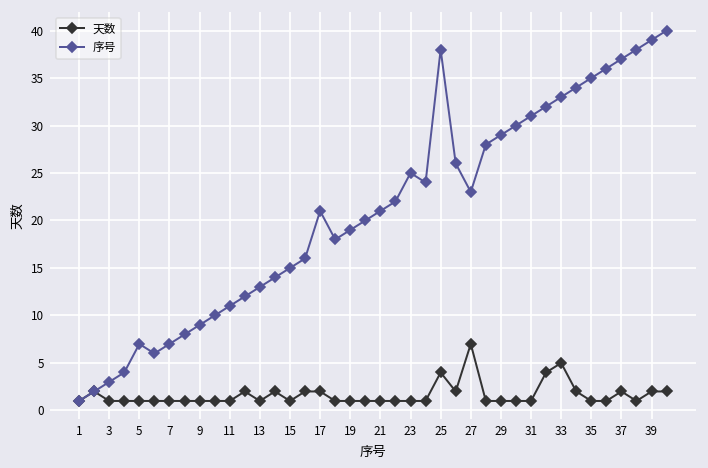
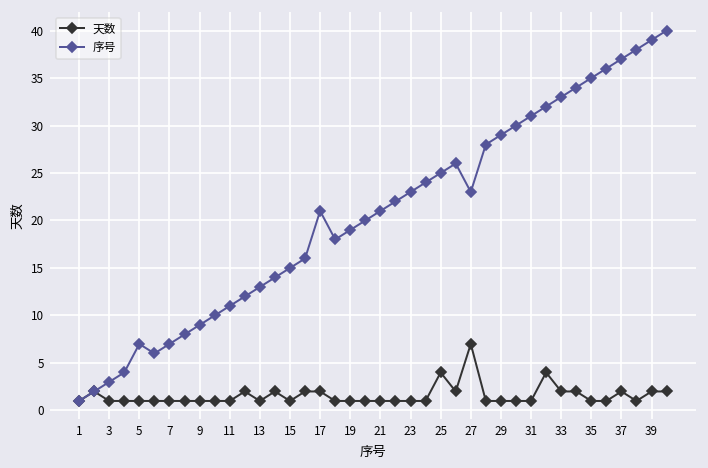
  {
    "天数": {
      "3": 1,
      "5": 1,
      "7": 1,
      "9": 1,
      "11": 1,
      "13": 1,
      "15": 1,
      "17": 2,
      "19": 1,
      "21": 1,
      "23": 1,
      "25": 4,
      "27": 7,
      "29": 1,
      "31": 1,
-     "33": 5,
+     "33": 2,
      "35": 1,
      "37": 2,
      "39": 2
    },
    "序号": {
      "3": 3,
      "5": 7,
      "7": 7,
      "9": 9,
      "11": 11,
      "13": 13,
      "15": 15,
      "17": 21,
      "19": 19,
      "21": 21,
-     "23": 25,
-     "25": 38,
+     "23": 23,
+     "25": 25,
      "27": 23,
      "29": 29,
      "31": 31,
      "33": 33,
      "35": 35,
      "37": 37,
      "39": 39
    }
  }
